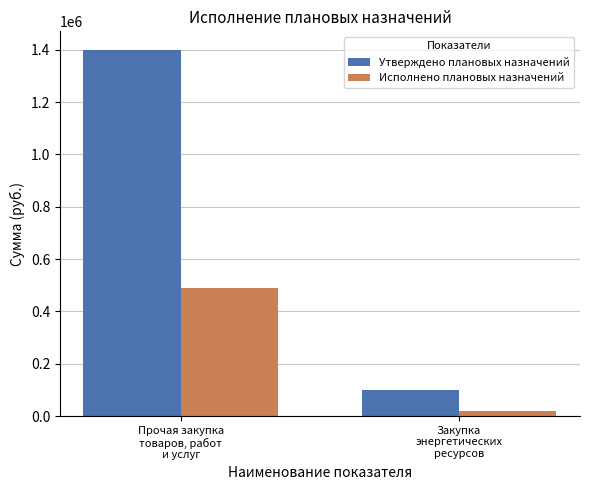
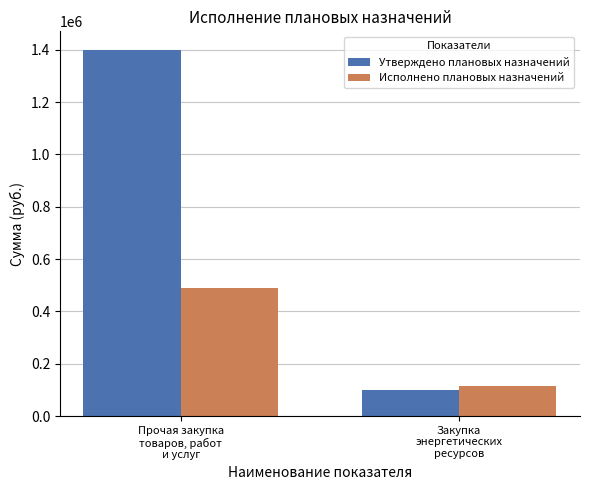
  {
    "Утверждено плановых назначений": {
      "Прочая закупка товаров, работ и услуг": 1400000,
      "Закупка энергетических ресурсов": 100000
    },
    "Исполнено плановых назначений": {
      "Прочая закупка товаров, работ и услуг": 490000,
-     "Закупка энергетических ресурсов": 20000
+     "Закупка энергетических ресурсов": 110000
    }
  }
